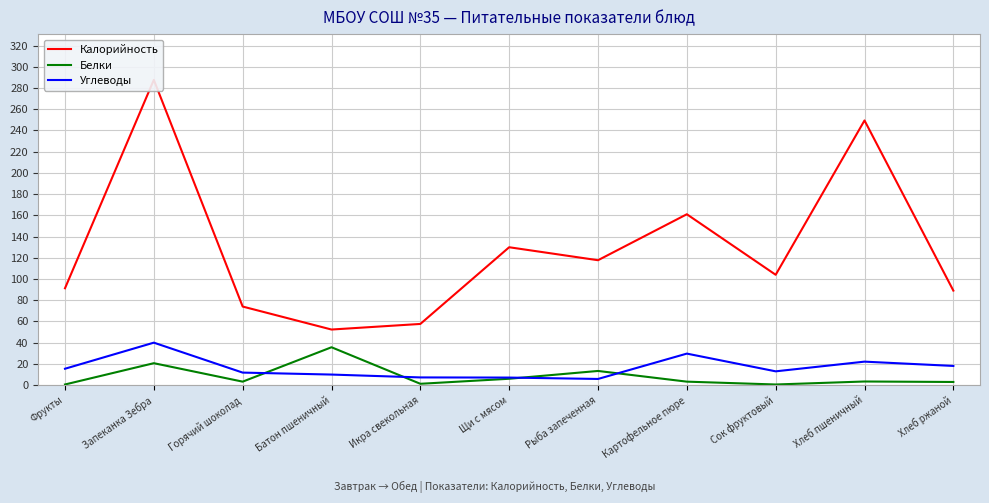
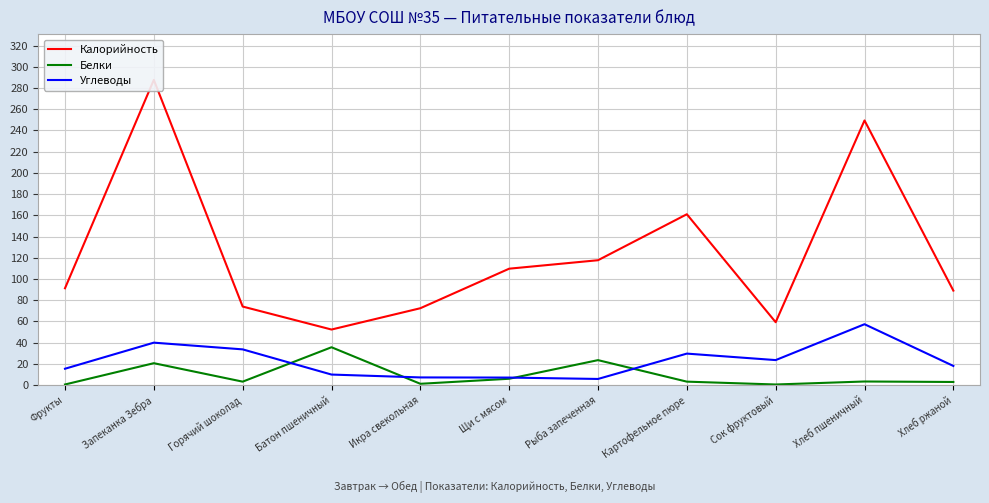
  {
    "Калорийность": {
      "Фрукты": 91,
      "Горячий шоколад": 74,
      "Батон пшеничный": 52,
-     "Икра свекольная": 58,
-     "Щи с мясом": 130,
+     "Икра свекольная": 72,
+     "Щи с мясом": 110,
      "Рыба запеченная": 118,
      "Картофельное пюре": 161,
-     "Сок фруктовый": 104,
+     "Сок фруктовый": 59,
      "Хлеб пшеничный": 249,
      "Хлеб ржаной": 89
    },
    "Белки": {
      "Фрукты": 1,
      "Запеканка Зебра": 21,
      "Горячий шоколад": 3,
      "Батон пшеничный": 36,
      "Икра свекольная": 1,
-     "Рыба запеченная": 13,
+     "Рыба запеченная": 24,
      "Картофельное пюре": 3,
      "Сок фруктовый": 1,
      "Хлеб пшеничный": 3,
      "Хлеб ржаной": 3
    },
    "Углеводы": {
      "Фрукты": 15,
      "Запеканка Зебра": 40,
-     "Горячий шоколад": 12,
+     "Горячий шоколад": 34,
      "Батон пшеничный": 10,
      "Икра свекольная": 7,
      "Рыба запеченная": 6,
      "Картофельное пюре": 30,
-     "Сок фруктовый": 13,
-     "Хлеб пшеничный": 22,
+     "Сок фруктовый": 24,
+     "Хлеб пшеничный": 57,
      "Хлеб ржаной": 18
    }
  }
